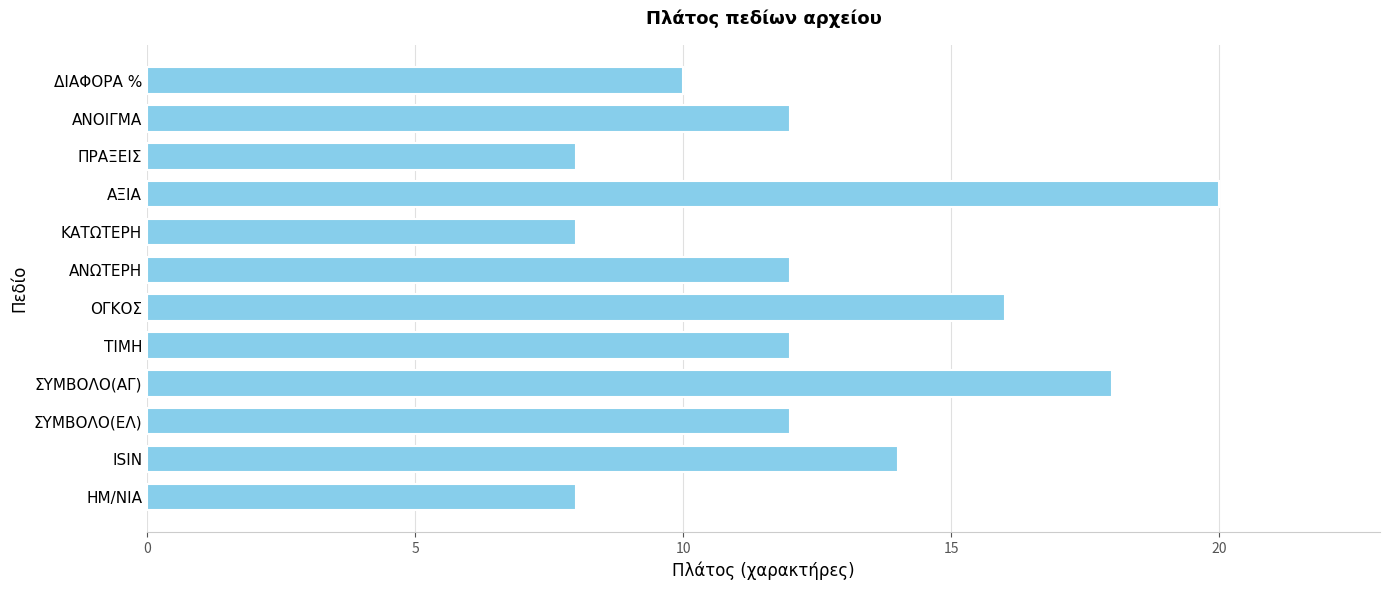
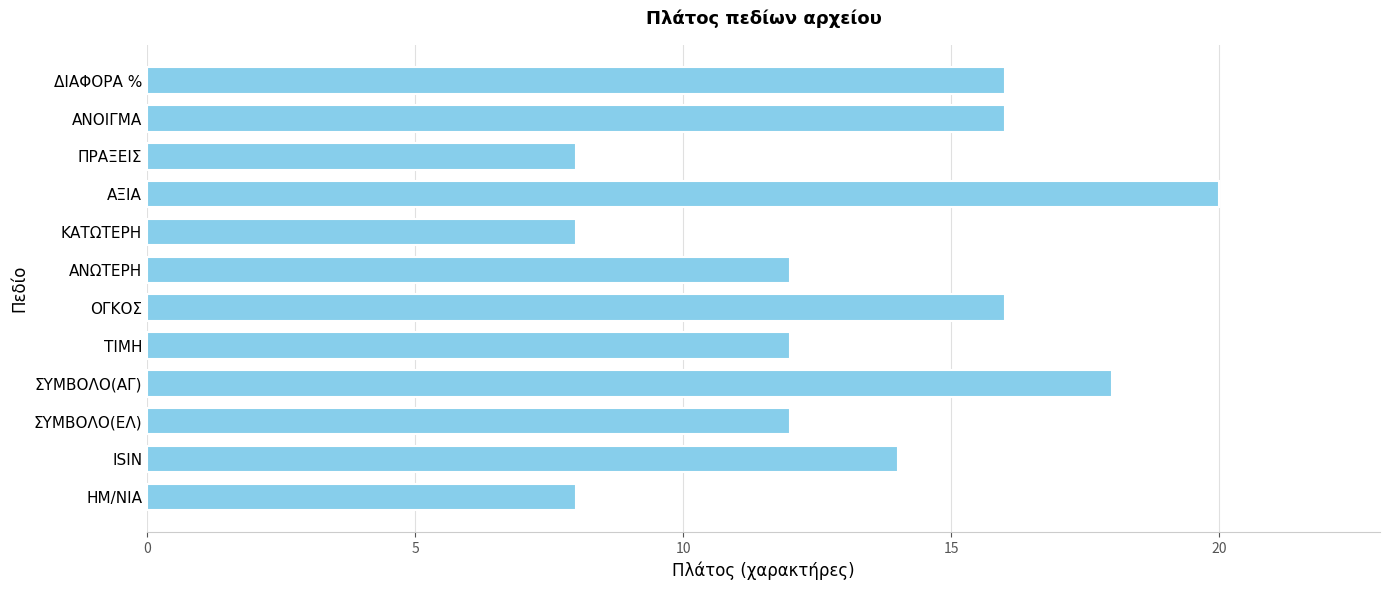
  {
-   "ΔΙΑΦΟΡΑ %": 10,
-   "ΑΝΟΙΓΜΑ": 12,
+   "ΔΙΑΦΟΡΑ %": 16,
+   "ΑΝΟΙΓΜΑ": 16,
    "ΠΡΑΞΕΙΣ": 8,
    "ΑΞΙΑ": 20,
    "ΚΑΤΩΤΕΡΗ": 8,
    "ΑΝΩΤΕΡΗ": 12,
    "ΟΓΚΟΣ": 16,
    "ΤΙΜΗ": 12,
    "ΣΥΜΒΟΛΟ(ΑΓ)": 18,
    "ΣΥΜΒΟΛΟ(ΕΛ)": 12,
    "ISIN": 14,
    "ΗΜ/ΝΙΑ": 8
  }
